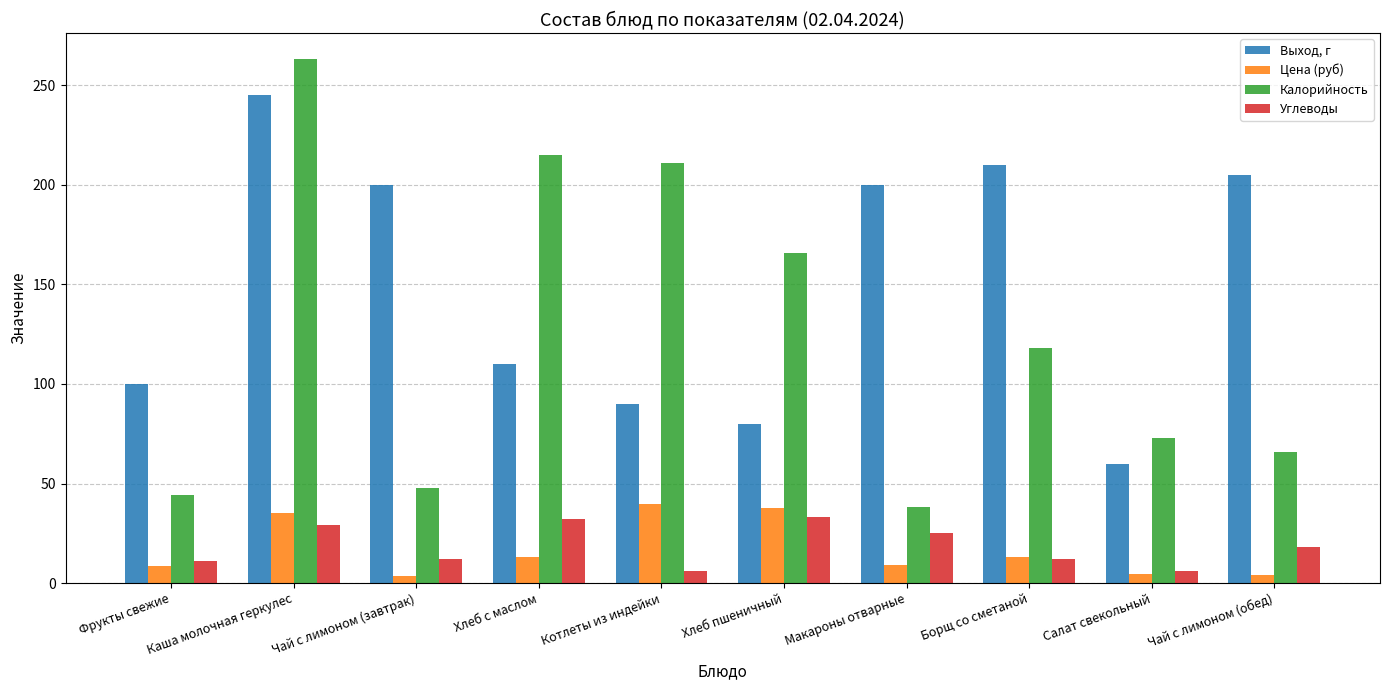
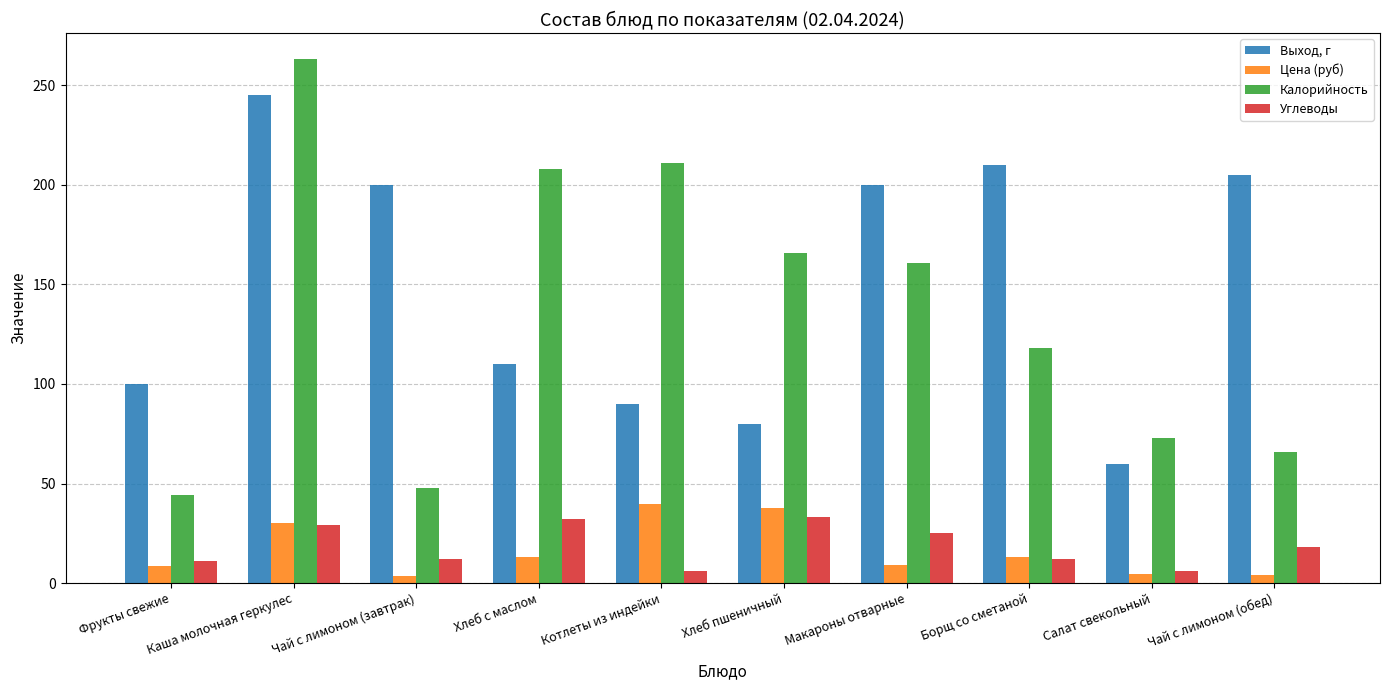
  {
    "Выход, г": {
      "Фрукты свежие": 100,
      "Каша молочная геркулес": 245,
      "Чай с лимоном (завтрак)": 200,
      "Хлеб с маслом": 110,
      "Котлеты из индейки": 90,
      "Хлеб пшеничный": 80,
      "Макароны отварные": 200,
      "Борщ со сметаной": 210,
      "Салат свекольный": 60,
      "Чай с лимоном (обед)": 205
    },
    "Цена (руб)": {
      "Фрукты свежие": 9,
-     "Каша молочная геркулес": 35,
+     "Каша молочная геркулес": 30,
      "Чай с лимоном (завтрак)": 4,
      "Хлеб с маслом": 13,
      "Котлеты из индейки": 40,
      "Хлеб пшеничный": 38,
      "Макароны отварные": 9,
      "Борщ со сметаной": 13,
      "Салат свекольный": 5,
      "Чай с лимоном (обед)": 4
    },
    "Калорийность": {
      "Фрукты свежие": 44,
      "Каша молочная геркулес": 263,
      "Чай с лимоном (завтрак)": 48,
-     "Хлеб с маслом": 215,
+     "Хлеб с маслом": 208,
      "Котлеты из индейки": 211,
      "Хлеб пшеничный": 166,
-     "Макароны отварные": 38,
+     "Макароны отварные": 161,
      "Борщ со сметаной": 118,
      "Салат свекольный": 73,
      "Чай с лимоном (обед)": 66
    },
    "Углеводы": {
      "Фрукты свежие": 11,
      "Каша молочная геркулес": 29,
      "Чай с лимоном (завтрак)": 12,
      "Хлеб с маслом": 32,
      "Котлеты из индейки": 6,
      "Хлеб пшеничный": 33,
      "Макароны отварные": 25,
      "Борщ со сметаной": 12,
      "Салат свекольный": 6,
      "Чай с лимоном (обед)": 18
    }
  }
